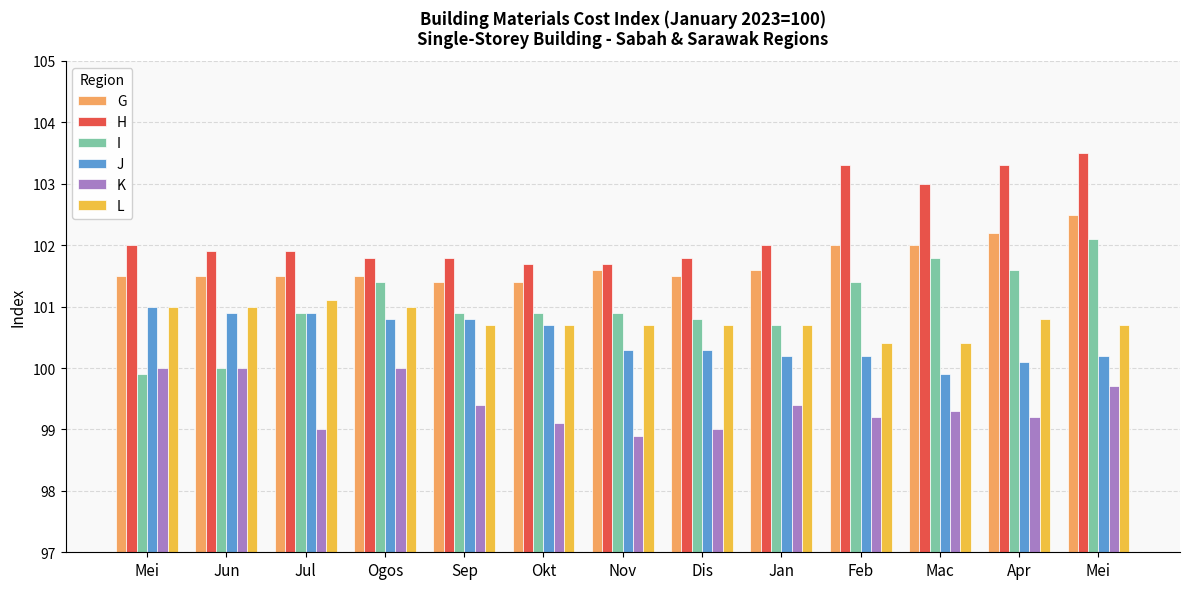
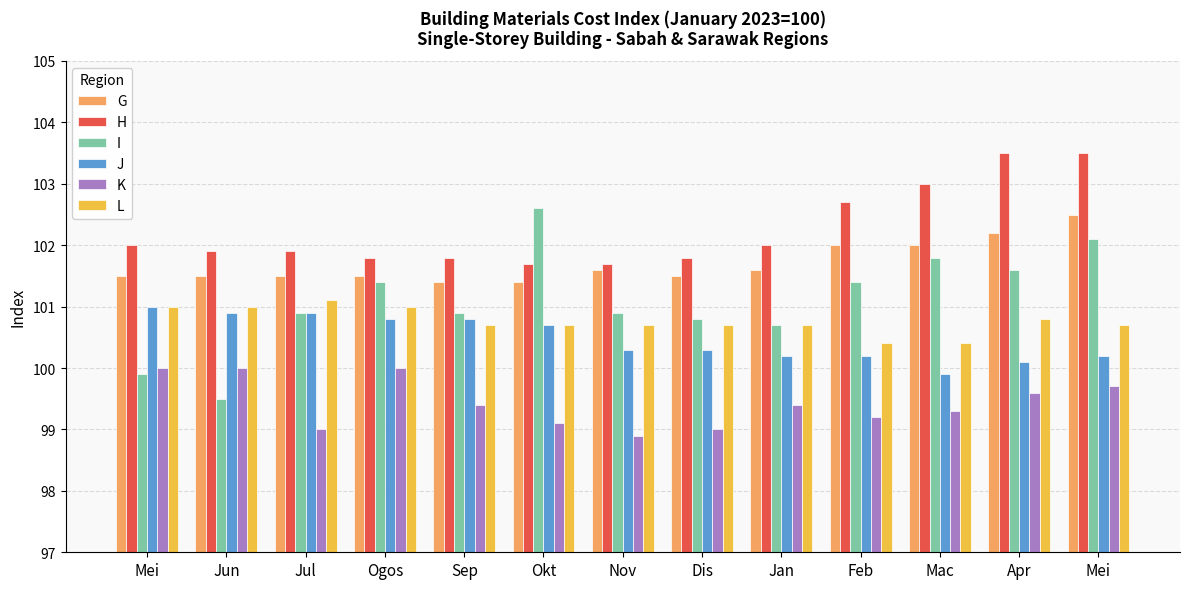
  {
    "H": {
      "Jun": 101.9,
      "Jul": 101.9,
      "Ogos": 101.8,
      "Sep": 101.8,
      "Okt": 101.7,
      "Nov": 101.7,
      "Dis": 101.8,
      "Jan": 102.0,
-     "Feb": 103.3,
+     "Feb": 102.7,
      "Mac": 103.0,
-     "Apr": 103.3
+     "Apr": 103.5
    },
    "I": {
-     "Jun": 100.0,
+     "Jun": 99.5,
      "Jul": 100.9,
      "Ogos": 101.4,
      "Sep": 100.9,
-     "Okt": 100.9,
+     "Okt": 102.6,
      "Nov": 100.9,
      "Dis": 100.8,
      "Jan": 100.7,
      "Feb": 101.4,
      "Mac": 101.8,
      "Apr": 101.6
    },
    "J": {
      "Jun": 100.9,
      "Jul": 100.9,
      "Ogos": 100.8,
      "Sep": 100.8,
      "Okt": 100.7,
      "Nov": 100.3,
      "Dis": 100.3,
      "Jan": 100.2,
      "Feb": 100.2,
      "Mac": 99.9,
      "Apr": 100.1
    },
    "K": {
      "Jun": 100.0,
      "Jul": 99.0,
      "Ogos": 100.0,
      "Sep": 99.4,
      "Okt": 99.1,
      "Nov": 98.9,
      "Dis": 99.0,
      "Jan": 99.4,
      "Feb": 99.2,
      "Mac": 99.3,
-     "Apr": 99.2
+     "Apr": 99.6
    }
  }
